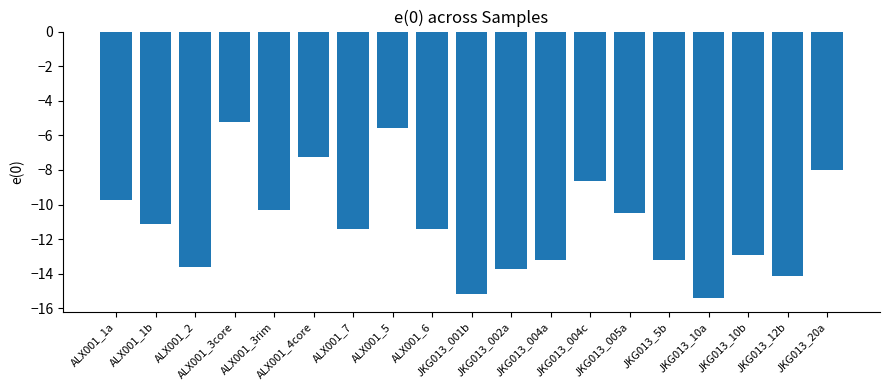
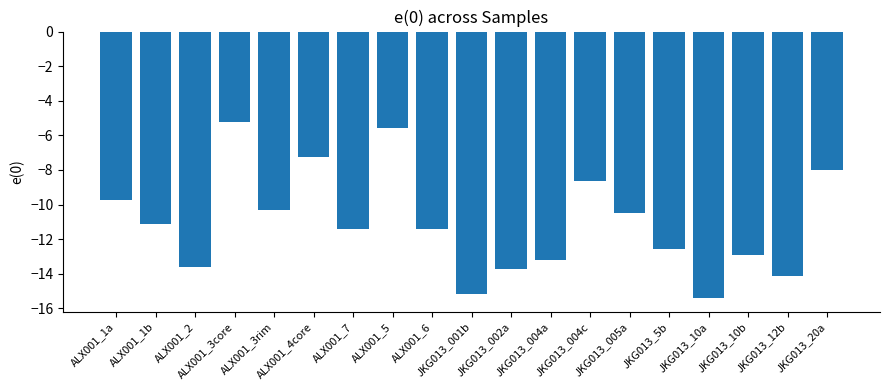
  {
    "ALX001_1a": -9.8,
    "ALX001_1b": -11.1,
    "ALX001_2": -13.6,
    "ALX001_3core": -5.2,
    "ALX001_3rim": -10.3,
    "ALX001_4core": -7.2,
    "ALX001_7": -11.4,
    "ALX001_5": -5.6,
    "ALX001_6": -11.4,
    "JKG013_001b": -15.2,
    "JKG013_002a": -13.7,
    "JKG013_004a": -13.2,
    "JKG013_004c": -8.6,
    "JKG013_005a": -10.5,
-   "JKG013_5b": -13.2,
+   "JKG013_5b": -12.6,
    "JKG013_10a": -15.4,
    "JKG013_10b": -12.9,
    "JKG013_12b": -14.1,
    "JKG013_20a": -8.0
  }
